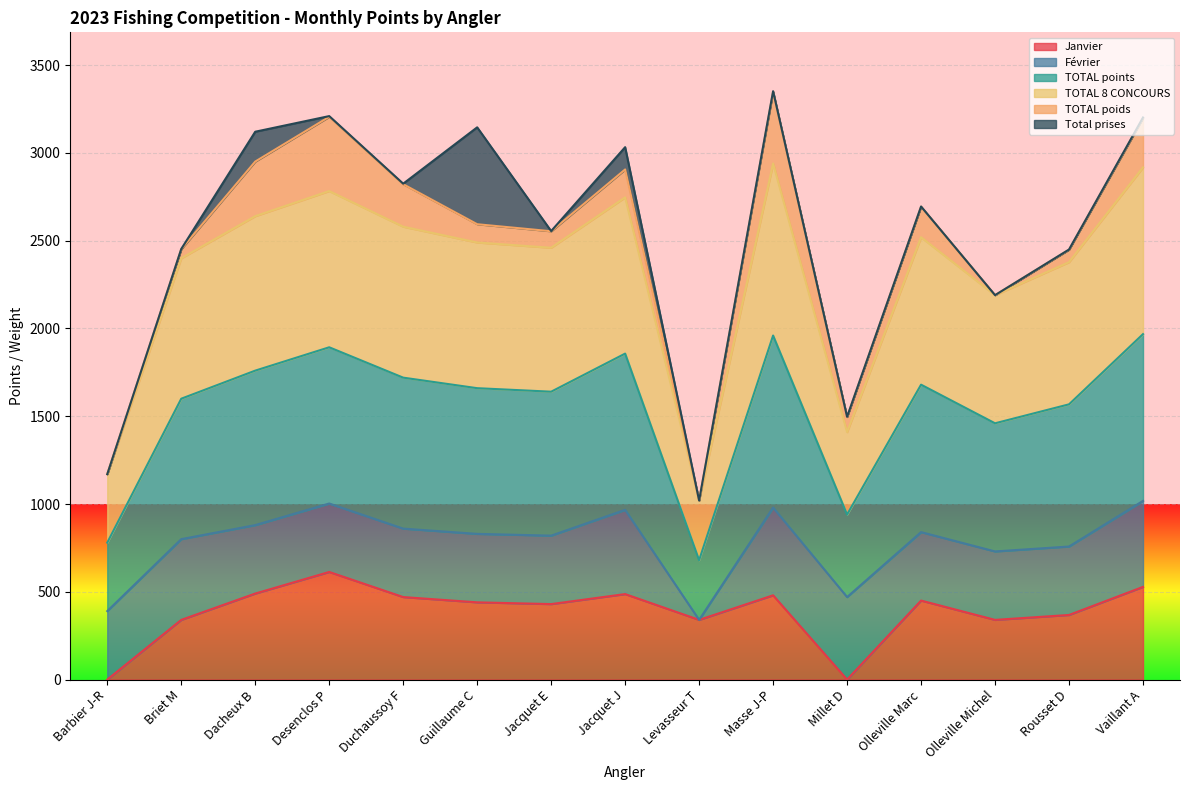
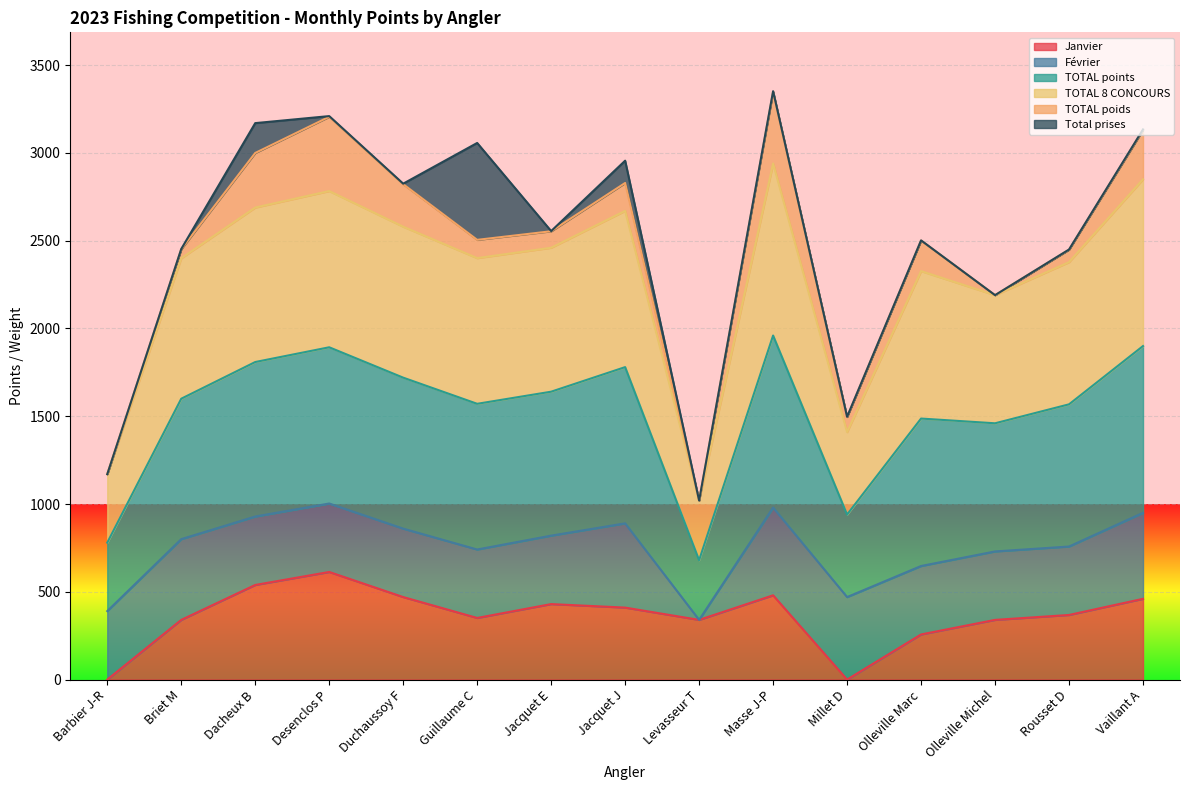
  {
    "Janvier": {
      "Barbier J-R": 0,
      "Briet M": 340,
-     "Dacheux B": 490,
+     "Dacheux B": 540,
      "Desenclos P": 610,
      "Duchaussoy F": 470,
-     "Guillaume C": 440,
+     "Guillaume C": 350,
      "Jacquet E": 430,
-     "Jacquet J": 490,
+     "Jacquet J": 410,
      "Masse J-P": 480,
      "Millet D": 0,
-     "Olleville Marc": 450,
+     "Olleville Marc": 260,
      "Olleville Michel": 340,
      "Rousset D": 370,
-     "Vaillant A": 530
+     "Vaillant A": 460
    },
    "Total prises": {
      "Dacheux B": 170,
      "Guillaume C": 550,
      "Jacquet J": 130
    }
  }
